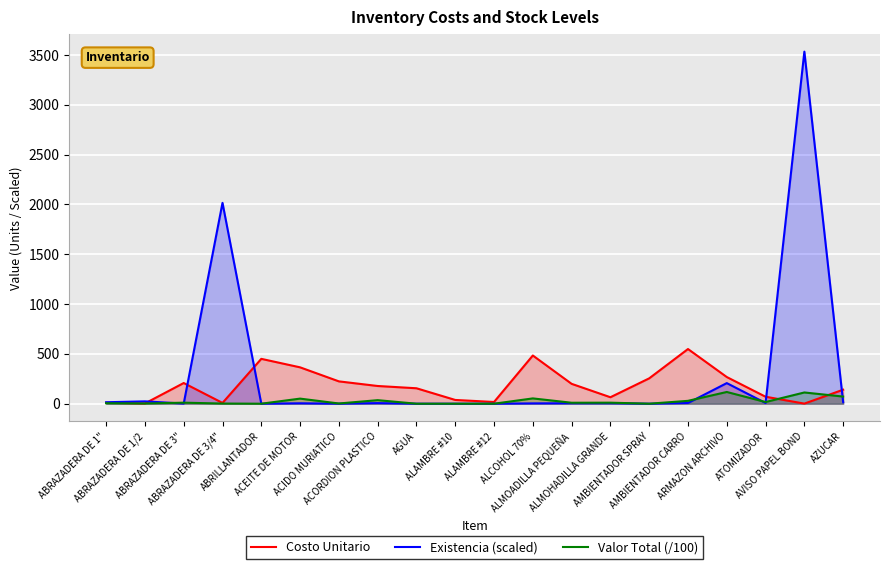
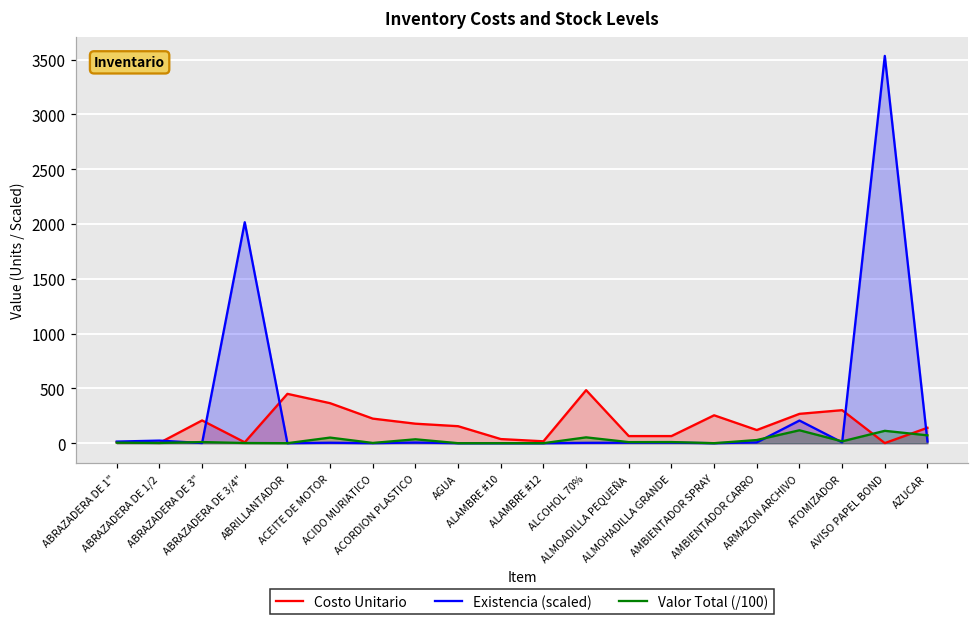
  {
    "Costo Unitario": {
      "ABRAZADERA DE 3\"": 200,
      "ABRILLANTADOR": 500,
      "ACEITE DE MOTOR": 400,
      "ACIDO MURIATICO": 200,
      "ACORDION PLASTICO": 200,
      "AGUA": 200,
      "ALAMBRE #10": 0,
      "ALCOHOL 70%": 500,
-     "ALMOADILLA PEQUEÑA": 200,
+     "ALMOADILLA PEQUEÑA": 100,
      "ALMOHADILLA GRANDE": 100,
      "AMBIENTADOR SPRAY": 300,
-     "AMBIENTADOR CARRO": 500,
+     "AMBIENTADOR CARRO": 100,
      "ARMAZON ARCHIVO": 300,
-     "ATOMIZADOR": 100,
+     "ATOMIZADOR": 300,
      "AVISO PAPEL BOND": 0,
      "AZUCAR": 100
    },
    "Existencia (scaled)": {
      "ABRAZADERA DE 3/4\"": 2000,
      "ACEITE DE MOTOR": 0,
      "ACORDION PLASTICO": 0,
      "ALCOHOL 70%": 0,
      "ARMAZON ARCHIVO": 200,
      "AVISO PAPEL BOND": 3500,
      "AZUCAR": 0
    },
    "Valor Total (/100)": {
      "ACEITE DE MOTOR": 100,
      "ACORDION PLASTICO": 0,
      "ALCOHOL 70%": 100,
      "ARMAZON ARCHIVO": 100,
      "AVISO PAPEL BOND": 100,
      "AZUCAR": 100
    }
  }
